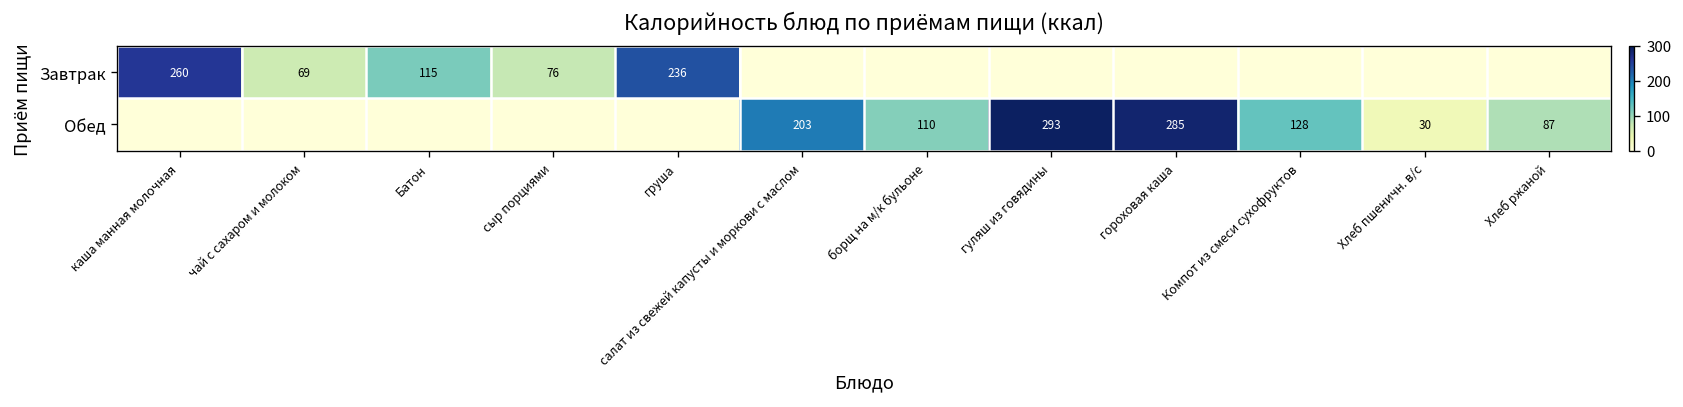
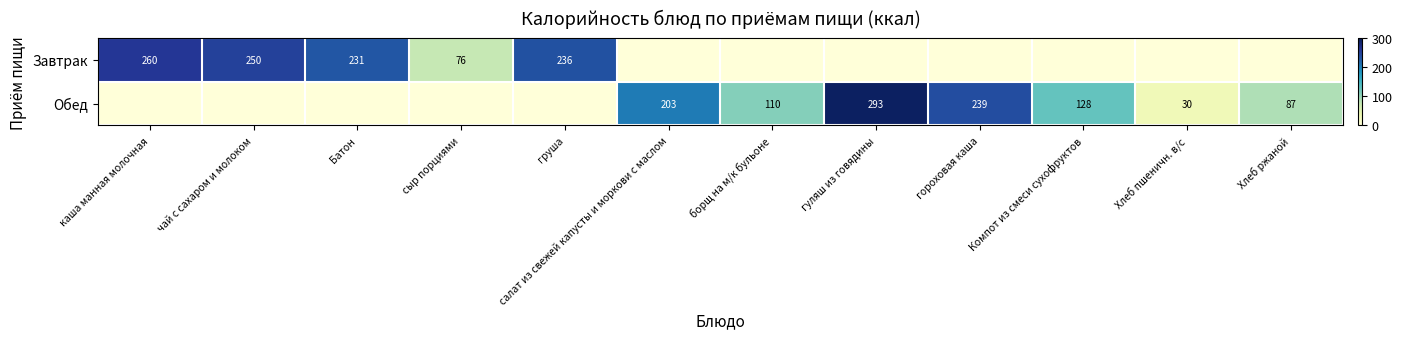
  {
    "Завтрак": {
      "каша манная молочная": 260,
-     "чай с сахаром и молоком": 69,
-     "Батон": 115,
+     "чай с сахаром и молоком": 250,
+     "Батон": 231,
      "сыр порциями": 76,
      "груша": 236
    },
    "Обед": {
      "салат из свежей капусты и моркови с маслом": 203,
      "борщ на м/к бульоне": 110,
      "гуляш из говядины": 293,
-     "гороховая каша": 285,
+     "гороховая каша": 239,
      "Компот из смеси сухофруктов": 128,
      "Хлеб пшеничн. в/с": 30,
      "Хлеб ржаной": 87
    }
  }
